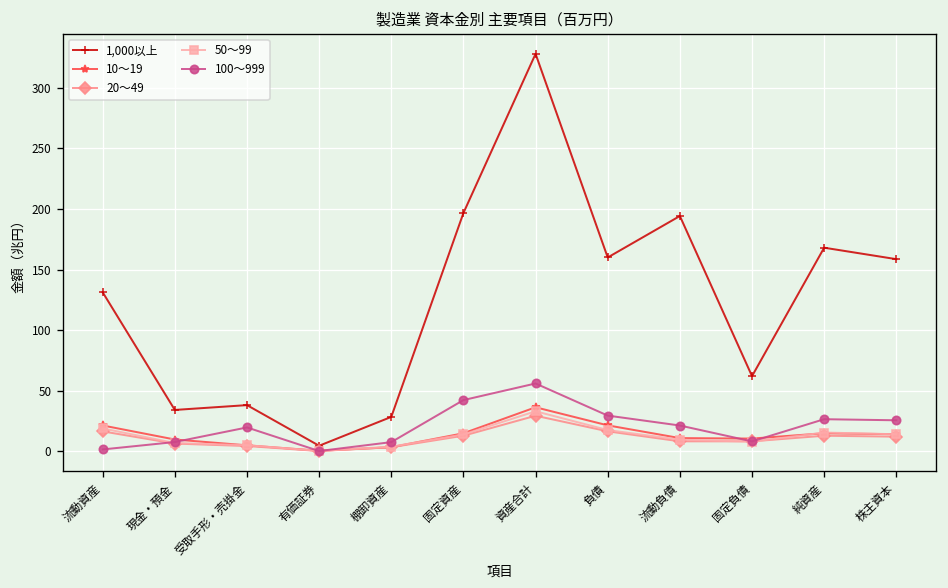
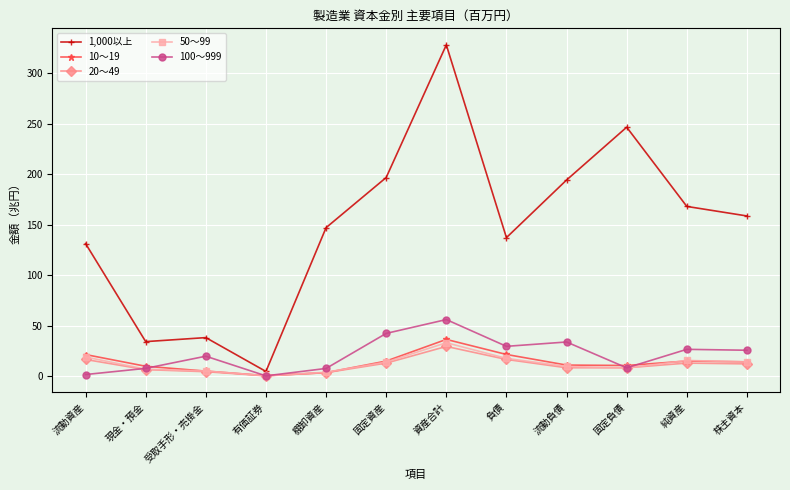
  {
    "1,000以上": {
      "流動資産": 131,
      "現金・預金": 34,
      "受取手形・売掛金": 38,
      "有価証券": 5,
-     "棚卸資産": 28,
+     "棚卸資産": 147,
      "固定資産": 197,
      "資産合計": 328,
-     "負債": 160,
+     "負債": 137,
      "流動負債": 194,
-     "固定負債": 62,
+     "固定負債": 247,
      "純資産": 168,
      "株主資本": 159
    },
    "10～19": {
      "資産合計": 36,
      "負債": 21
    },
    "100～999": {
      "流動資産": 2,
      "受取手形・売掛金": 20,
      "棚卸資産": 8,
      "固定資産": 42,
      "資産合計": 56,
      "負債": 29,
-     "流動負債": 21,
+     "流動負債": 34,
      "純資産": 27,
      "株主資本": 26
    }
  }
